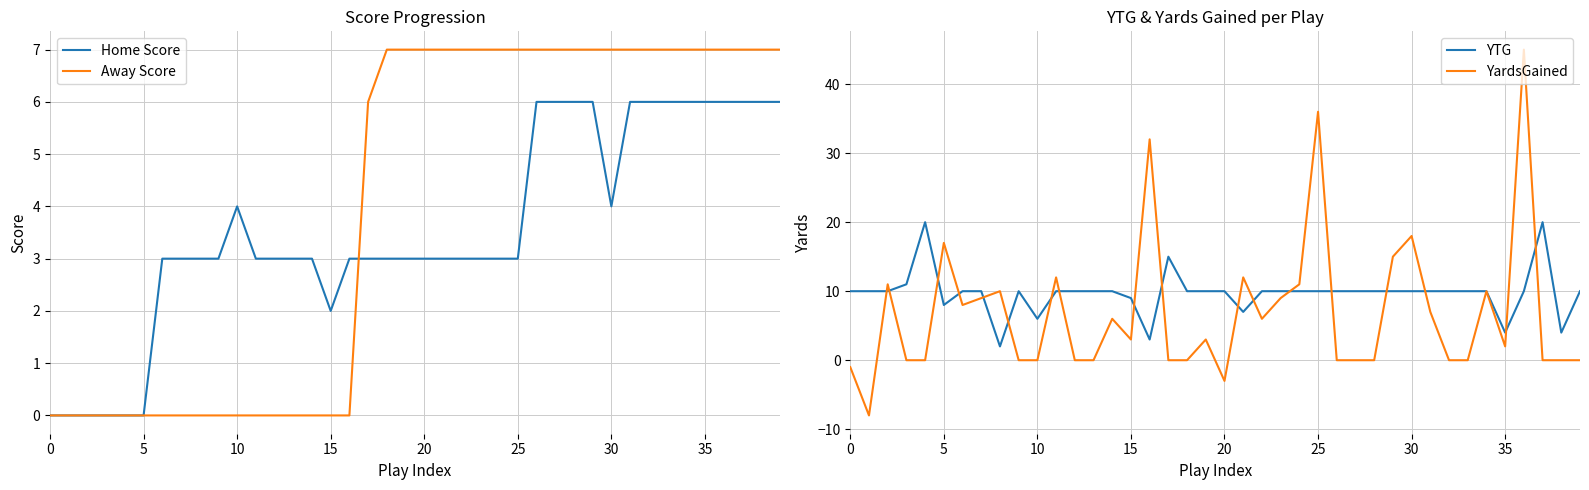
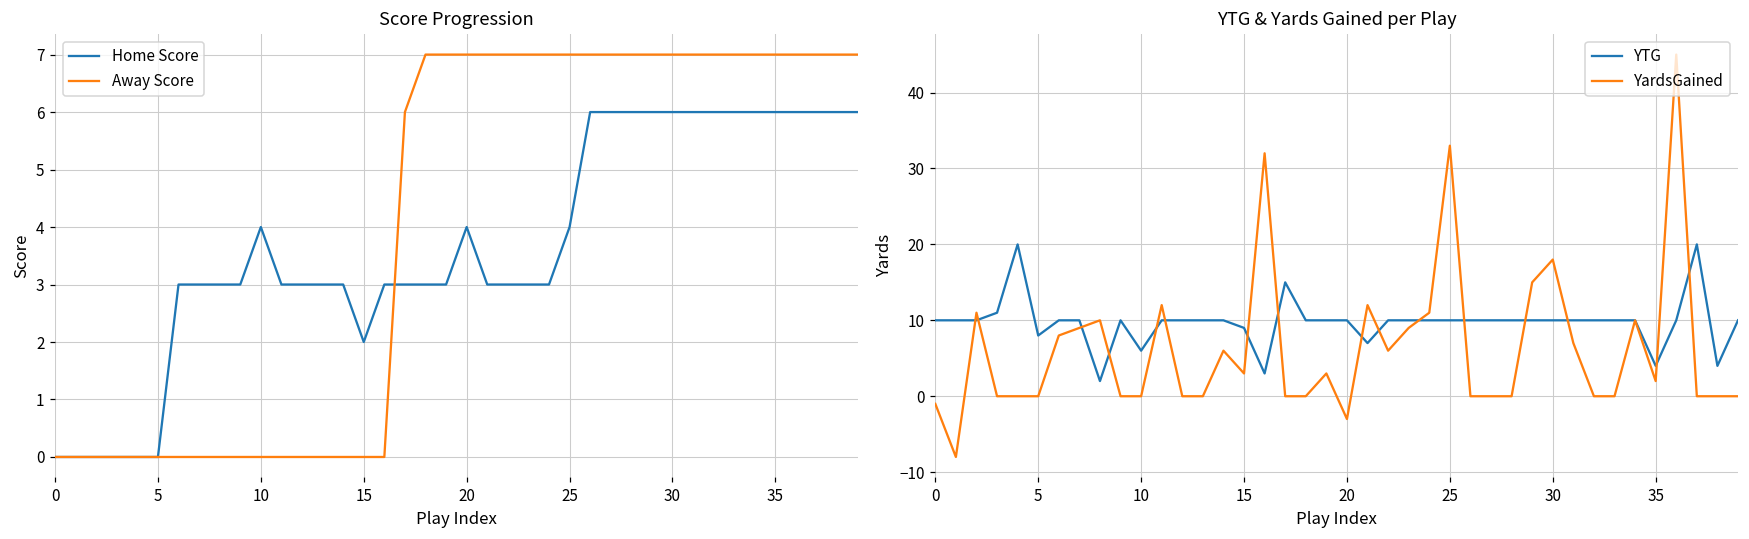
  {
    "Score Progression": {
      "Home Score": {
        "10": 4,
        "15": 2,
-       "20": 3,
-       "25": 3,
-       "30": 4,
+       "20": 4,
+       "25": 4,
+       "30": 6,
        "35": 6
      },
      "Away Score": {
        "10": 0,
        "15": 0,
        "20": 7,
        "25": 7,
        "30": 7,
        "35": 7
      }
    },
    "YTG & Yards Gained per Play": {
      "YTG": {
        "0": 10,
        "5": 8,
        "10": 6,
        "15": 9,
        "20": 10,
        "25": 10,
        "30": 10,
        "35": 4
      },
      "YardsGained": {
        "0": -1,
-       "5": 17,
+       "5": 0,
        "10": 0,
        "15": 3,
        "20": -3,
-       "25": 36,
+       "25": 33,
        "30": 18,
        "35": 2
      }
    }
  }
